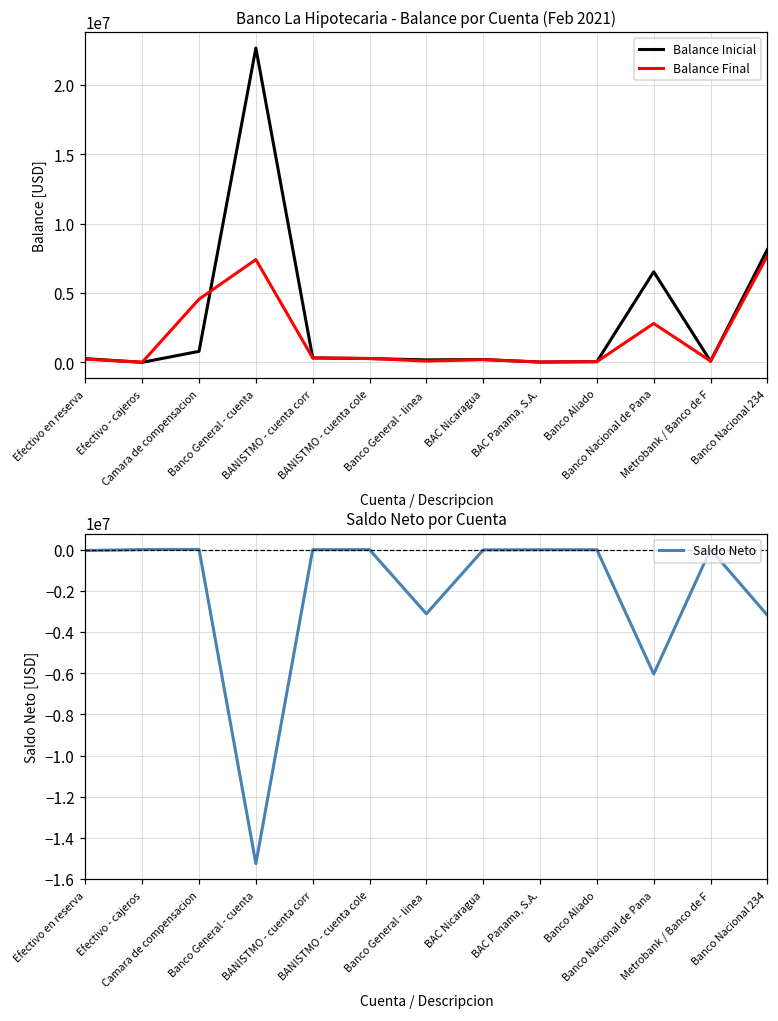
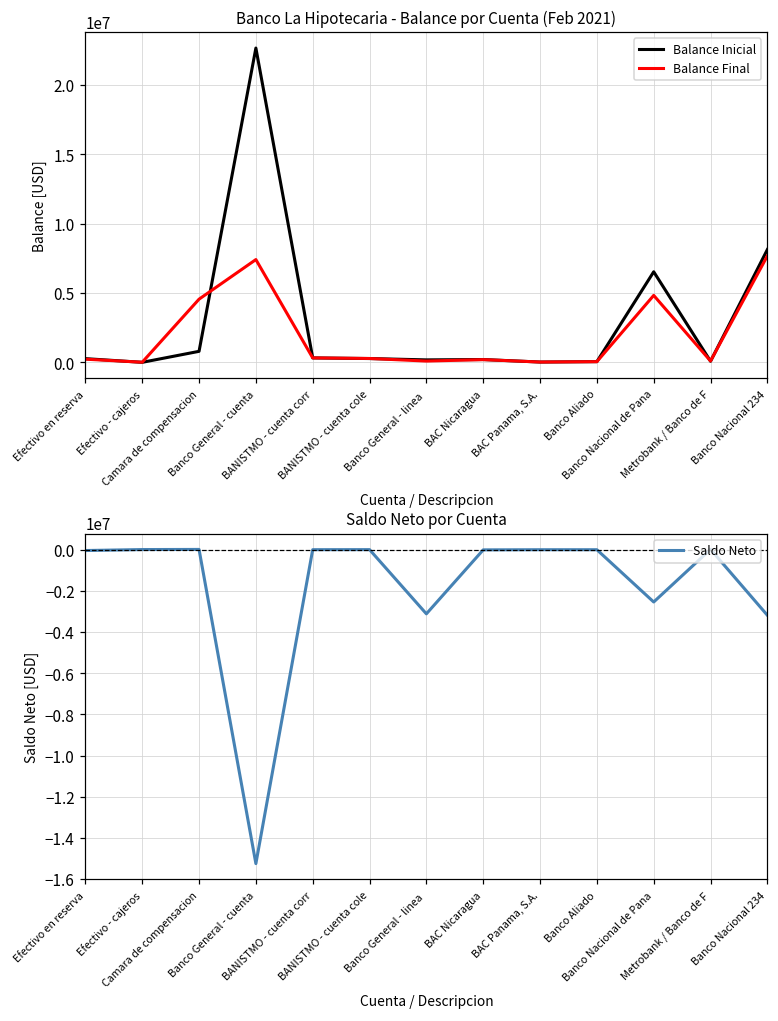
  {
    "Banco La Hipotecaria - Balance por Cuenta (Feb 2021)": {
      "Balance Inicial": {
        "Camara de compensacion": 800000,
        "Banco General - cuenta": 22700000,
        "Banco Nacional de Pana": 6500000,
        "Banco Nacional 234": 8100000
      },
      "Balance Final": {
        "Camara de compensacion": 4600000,
        "Banco General - cuenta": 7400000,
-       "Banco Nacional de Pana": 2800000,
+       "Banco Nacional de Pana": 4800000,
        "Banco Nacional 234": 7700000
      }
    },
    "Saldo Neto por Cuenta": {
      "Efectivo en reserva": 0,
      "Efectivo - cajeros": 0,
      "Camara de compensacion": 0,
      "Banco General - cuenta": -15200000,
      "BANISTMO - cuenta corr": 0,
      "BANISTMO - cuenta cole": 0,
      "Banco General - linea": -3100000,
      "BAC Nicaragua": 0,
      "BAC Panama, S.A.": 0,
      "Banco Aliado": 0,
-     "Banco Nacional de Pana": -6000000,
+     "Banco Nacional de Pana": -2500000,
      "Banco Nacional 234": -3200000
    }
  }
